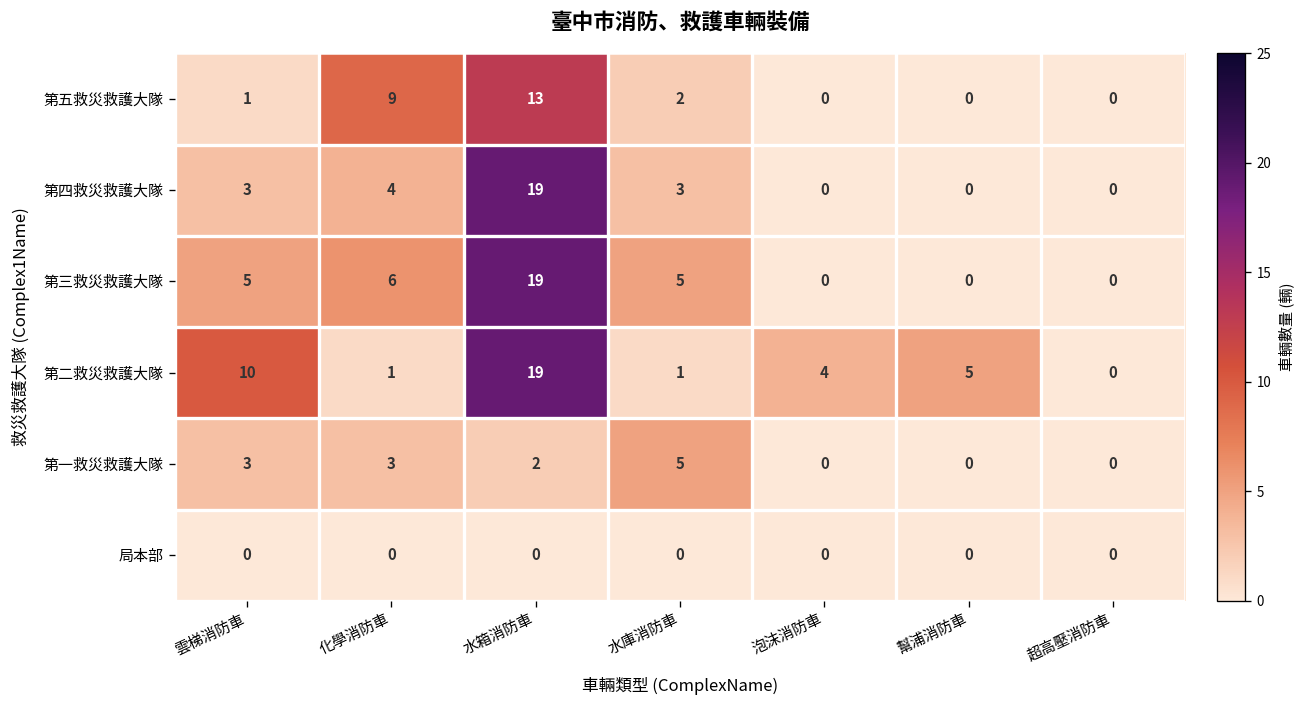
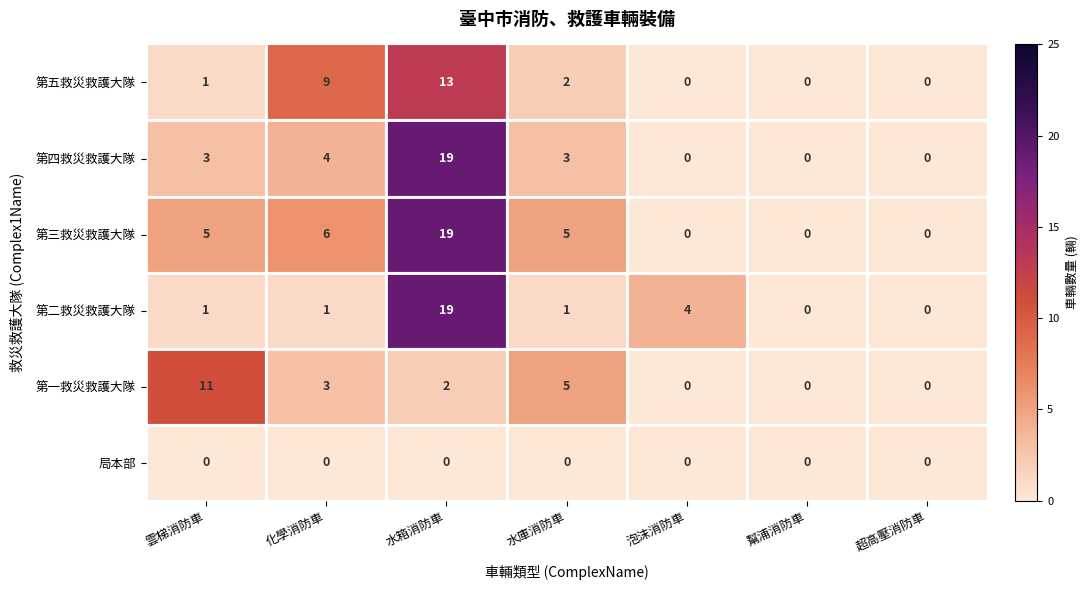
  {
    "第五救災救護大隊": {
      "雲梯消防車": 1,
      "化學消防車": 9,
      "水箱消防車": 13,
      "水庫消防車": 2,
      "泡沫消防車": 0,
      "幫浦消防車": 0,
      "超高壓消防車": 0
    },
    "第四救災救護大隊": {
      "雲梯消防車": 3,
      "化學消防車": 4,
      "水箱消防車": 19,
      "水庫消防車": 3,
      "泡沫消防車": 0,
      "幫浦消防車": 0,
      "超高壓消防車": 0
    },
    "第三救災救護大隊": {
      "雲梯消防車": 5,
      "化學消防車": 6,
      "水箱消防車": 19,
      "水庫消防車": 5,
      "泡沫消防車": 0,
      "幫浦消防車": 0,
      "超高壓消防車": 0
    },
    "第二救災救護大隊": {
-     "雲梯消防車": 10,
+     "雲梯消防車": 1,
      "化學消防車": 1,
      "水箱消防車": 19,
      "水庫消防車": 1,
      "泡沫消防車": 4,
-     "幫浦消防車": 5,
+     "幫浦消防車": 0,
      "超高壓消防車": 0
    },
    "第一救災救護大隊": {
-     "雲梯消防車": 3,
+     "雲梯消防車": 11,
      "化學消防車": 3,
      "水箱消防車": 2,
      "水庫消防車": 5,
      "泡沫消防車": 0,
      "幫浦消防車": 0,
      "超高壓消防車": 0
    },
    "局本部": {
      "雲梯消防車": 0,
      "化學消防車": 0,
      "水箱消防車": 0,
      "水庫消防車": 0,
      "泡沫消防車": 0,
      "幫浦消防車": 0,
      "超高壓消防車": 0
    }
  }
